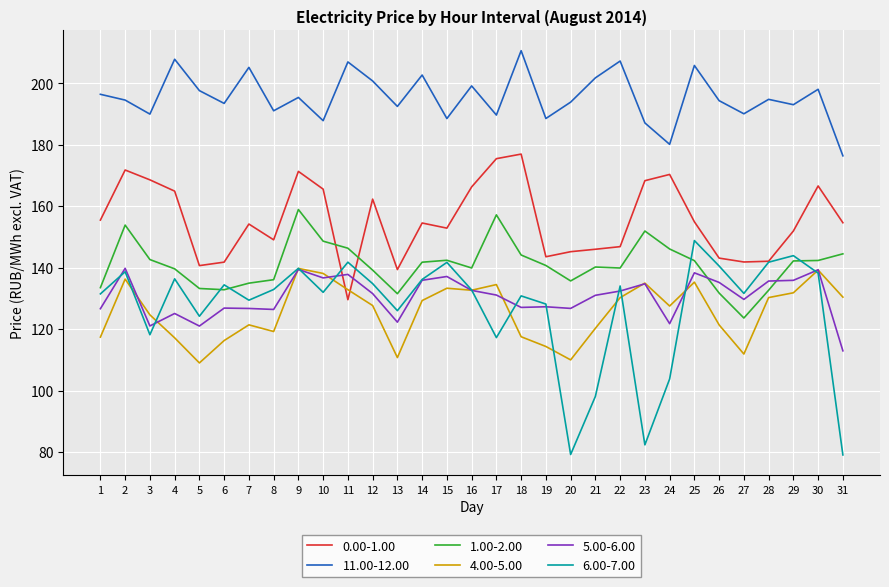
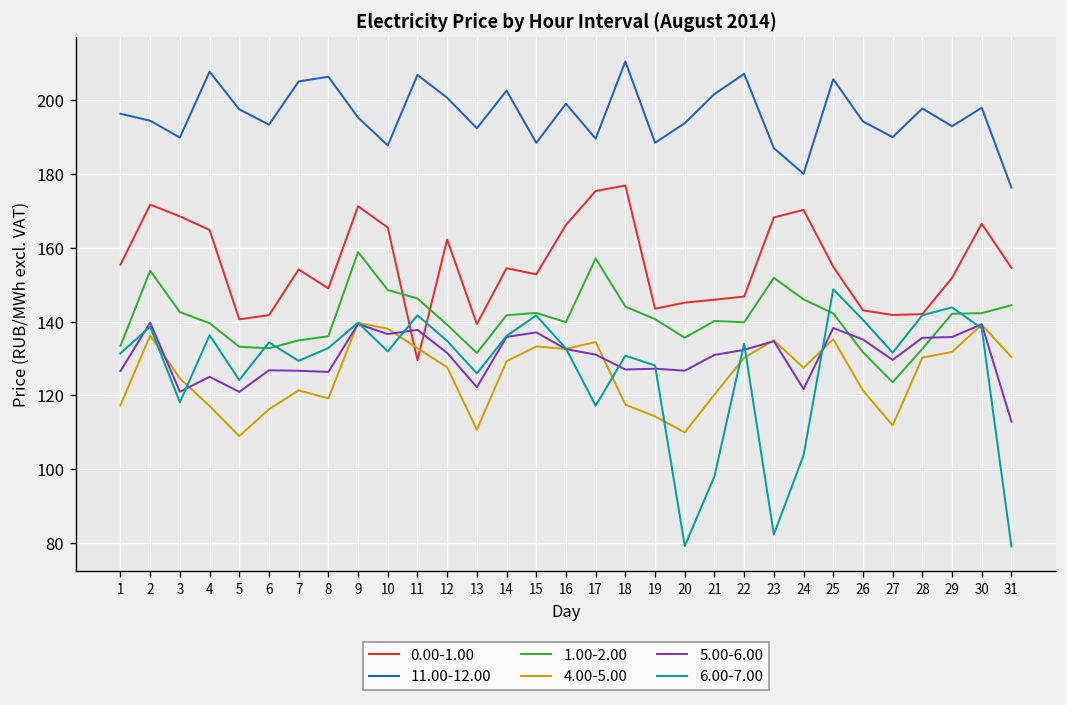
  {
    "0.00-1.00": {
      "1": 155,
      "2": 172,
      "3": 169,
      "4": 165,
      "5": 141,
      "6": 142,
      "7": 154,
      "8": 149,
      "9": 171,
      "10": 166,
      "11": 130,
      "12": 162,
      "13": 139,
      "14": 154,
      "15": 153,
      "16": 166,
      "17": 175,
      "18": 177,
      "19": 144,
      "20": 145,
      "21": 146,
      "22": 147,
      "23": 168,
      "24": 170,
      "25": 155,
      "26": 143,
      "27": 142,
      "29": 152,
      "30": 167,
      "31": 155
    },
    "11.00-12.00": {
      "1": 196,
      "2": 194,
      "3": 190,
      "4": 208,
      "5": 198,
      "6": 193,
      "7": 205,
-     "8": 191,
+     "8": 206,
      "9": 195,
      "10": 188,
      "11": 207,
      "12": 201,
      "13": 192,
      "14": 203,
      "15": 188,
      "16": 199,
      "17": 190,
      "18": 211,
      "19": 188,
      "20": 194,
      "21": 202,
      "22": 207,
      "23": 187,
      "24": 180,
      "25": 206,
      "26": 194,
      "27": 190,
-     "28": 195,
+     "28": 198,
      "29": 193,
      "30": 198,
      "31": 176
    },
    "1.00-2.00": {
      "1": 133,
      "2": 154,
      "3": 143,
      "4": 140,
      "5": 133,
      "6": 133,
      "7": 135,
      "8": 136,
      "9": 159,
      "10": 149,
      "11": 146,
      "12": 139,
      "13": 131,
      "14": 142,
      "16": 140,
      "17": 157,
      "18": 144,
      "19": 141,
      "20": 136,
      "21": 140,
      "22": 140,
      "23": 152,
      "24": 146,
      "25": 142,
      "26": 132,
      "27": 124,
      "28": 133,
      "29": 142,
      "30": 142,
      "31": 144
    },
    "4.00-5.00": {
      "1": 117,
      "2": 136,
      "3": 125,
      "4": 117,
      "5": 109,
      "6": 116,
      "7": 121,
      "8": 119,
      "10": 138,
      "11": 133,
      "12": 128,
      "13": 111,
      "14": 129,
      "15": 133,
      "17": 134,
      "18": 117,
      "19": 114,
      "20": 110,
      "21": 120,
      "22": 130,
      "24": 127,
      "25": 135,
      "26": 121,
      "27": 112,
      "28": 130,
      "29": 132,
      "31": 130
    },
    "5.00-6.00": {
      "1": 127,
      "2": 140,
      "3": 121,
      "4": 125,
      "5": 121,
      "6": 127,
      "7": 127,
      "8": 126,
      "10": 137,
      "11": 138,
      "12": 132,
      "13": 122,
      "15": 137,
      "17": 131,
      "18": 127,
      "19": 127,
      "20": 127,
      "21": 131,
      "22": 132,
      "24": 122,
      "25": 138,
      "26": 135,
      "27": 130,
      "28": 136,
      "29": 136,
      "31": 113
    },
    "6.00-7.00": {
      "1": 131,
      "2": 139,
      "3": 118,
      "4": 136,
      "5": 124,
      "6": 134,
      "7": 129,
      "8": 133,
      "10": 132,
      "11": 142,
      "12": 135,
      "13": 126,
      "17": 117,
      "18": 131,
      "19": 128,
      "20": 79,
      "21": 98,
      "22": 134,
      "23": 82,
      "24": 104,
      "25": 149,
      "26": 141,
      "27": 132,
      "29": 144,
      "30": 138,
      "31": 79
    }
  }
